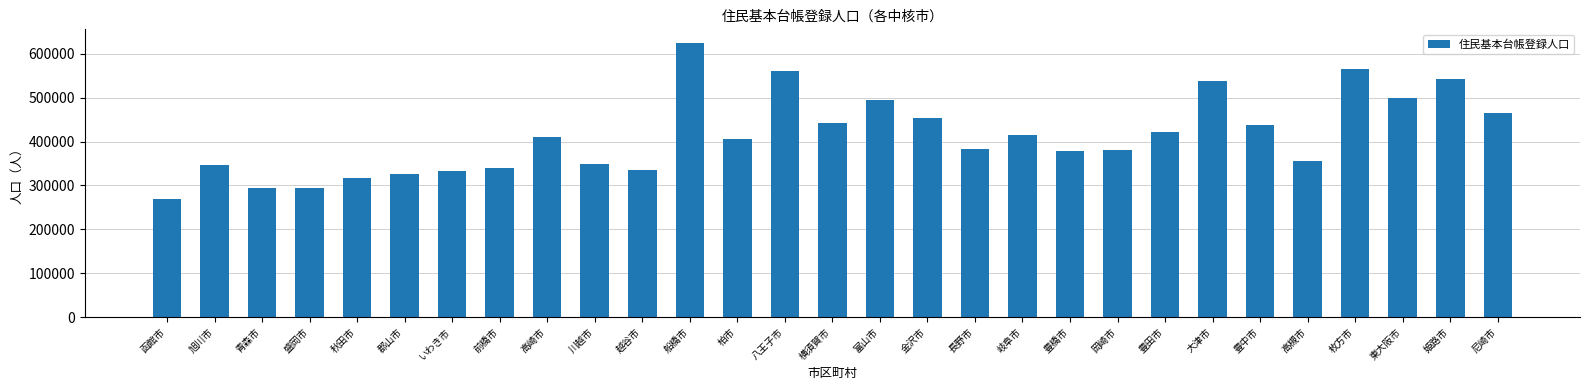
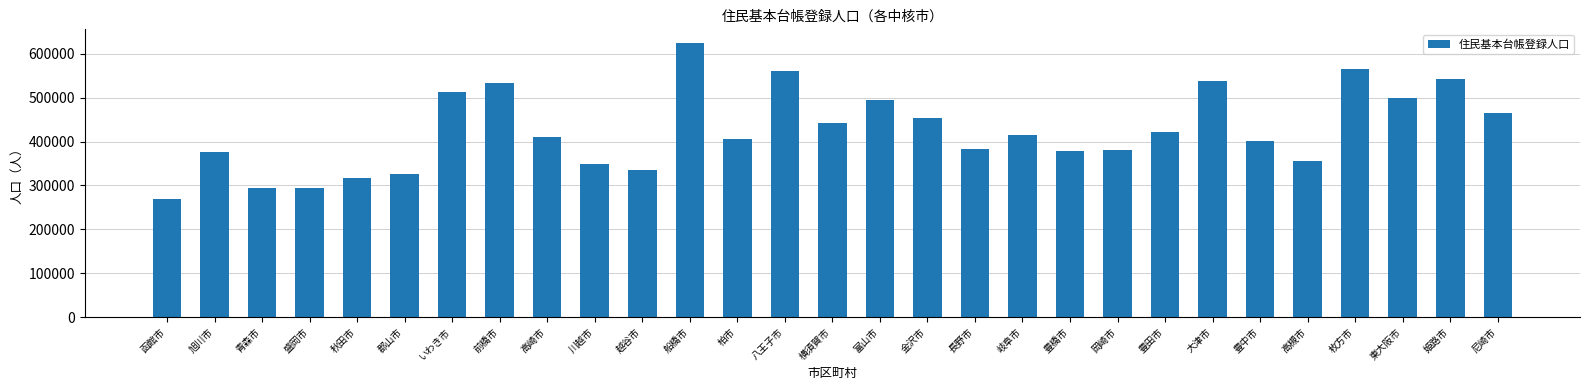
  {
    "函館市": 270000,
-   "旭川市": 350000,
+   "旭川市": 380000,
    "青森市": 290000,
    "盛岡市": 290000,
    "秋田市": 320000,
    "郡山市": 330000,
-   "いわき市": 330000,
-   "前橋市": 340000,
+   "いわき市": 510000,
+   "前橋市": 530000,
    "高崎市": 410000,
    "川越市": 350000,
    "越谷市": 330000,
    "船橋市": 620000,
    "柏市": 410000,
    "八王子市": 560000,
    "横須賀市": 440000,
    "富山市": 500000,
    "金沢市": 450000,
    "長野市": 380000,
    "岐阜市": 410000,
    "豊橋市": 380000,
    "岡崎市": 380000,
    "豊田市": 420000,
    "大津市": 540000,
-   "豊中市": 440000,
+   "豊中市": 400000,
    "高槻市": 360000,
    "枚方市": 570000,
    "東大阪市": 500000,
    "姫路市": 540000,
    "尼崎市": 460000
  }
